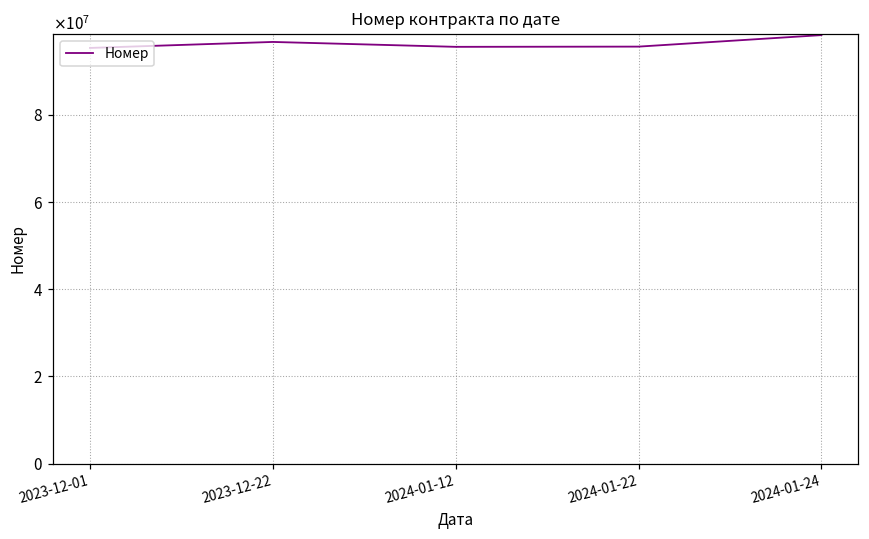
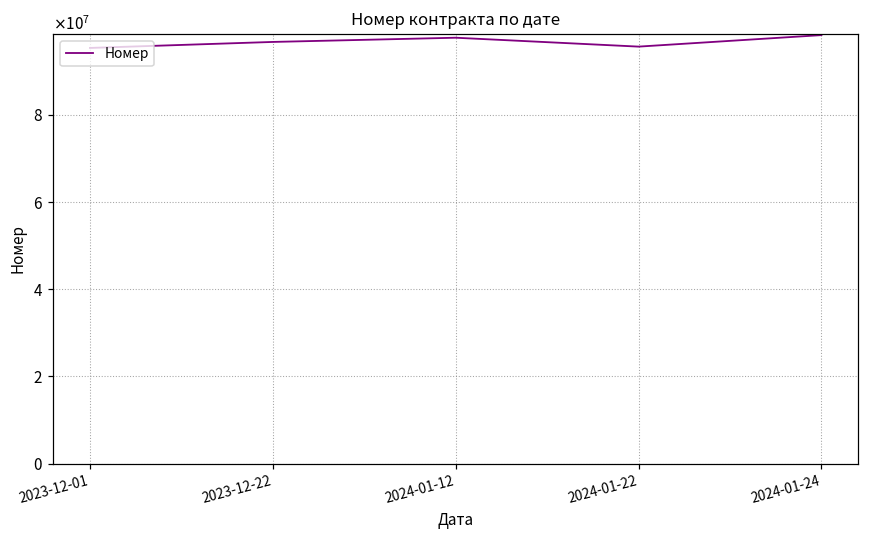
  {
    "2023-12-22": 97000000,
-   "2024-01-12": 96000000,
+   "2024-01-12": 98000000,
    "2024-01-22": 96000000,
    "2024-01-24": 98000000
  }
